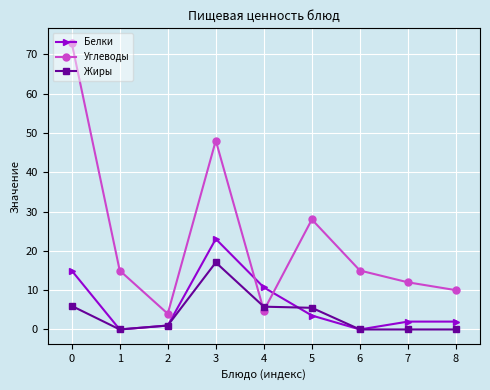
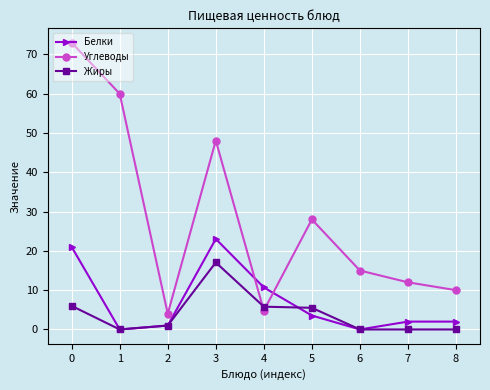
  {
    "Белки": {
-     "0": 15,
+     "0": 21,
      "3": 23,
      "4": 11,
      "5": 4,
      "7": 2,
      "8": 2
    },
    "Углеводы": {
-     "1": 15,
+     "1": 60,
      "2": 4,
      "3": 48,
      "4": 5,
      "5": 28,
      "6": 15,
      "7": 12,
      "8": 10
    },
    "Жиры": {
      "0": 6,
      "3": 17,
      "4": 6,
      "5": 6,
      "7": 0,
      "8": 0
    }
  }
